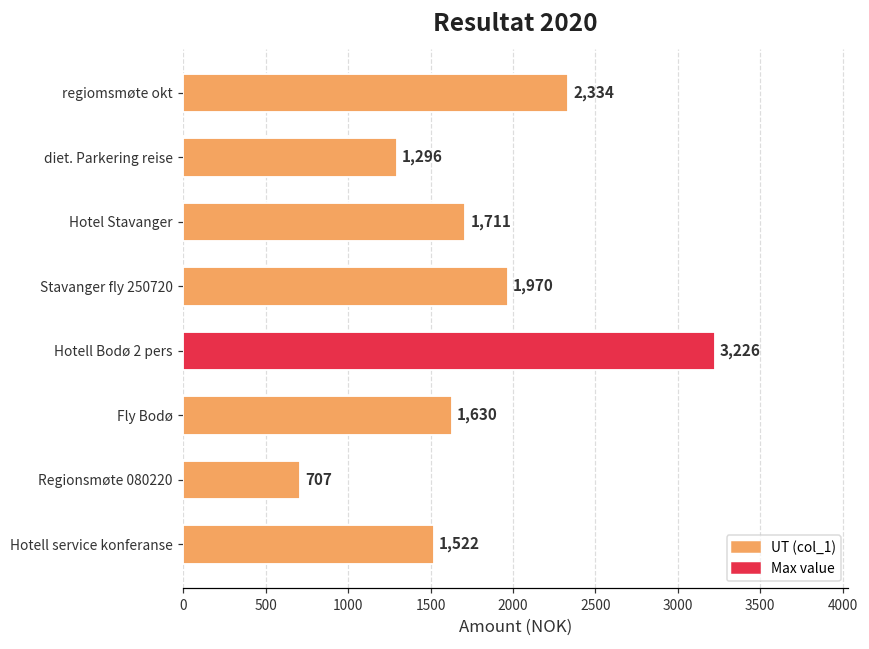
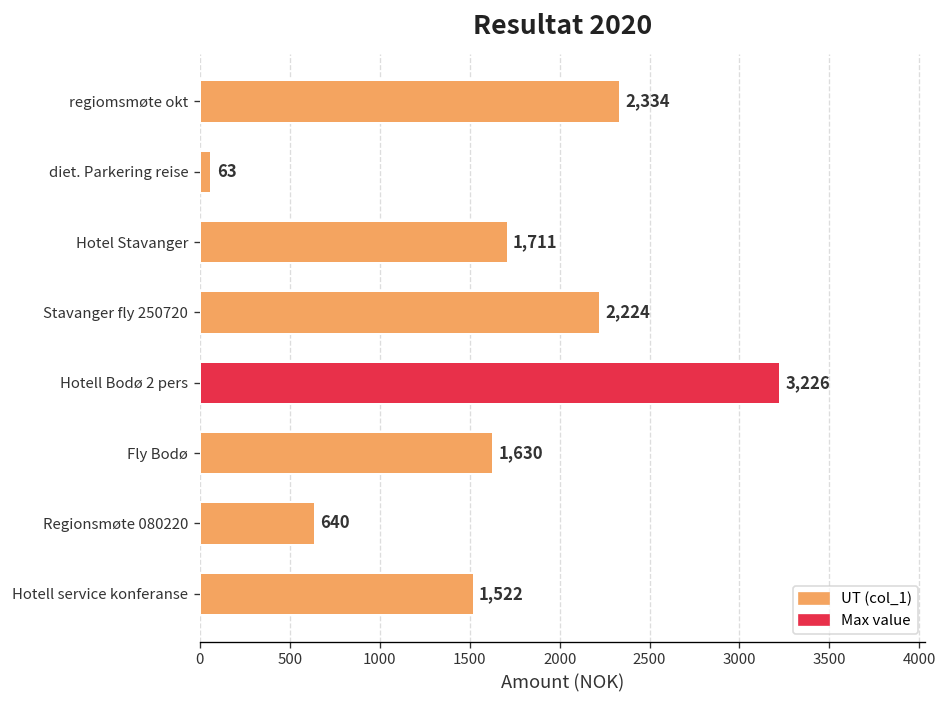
  {
    "regiomsmøte okt": "2,334",
-   "diet. Parkering reise": "1,296",
+   "diet. Parkering reise": "63",
    "Hotel Stavanger": "1,711",
-   "Stavanger fly 250720": "1,970",
+   "Stavanger fly 250720": "2,224",
    "Hotell Bodø 2 pers": "3,226",
    "Fly Bodø": "1,630",
-   "Regionsmøte 080220": "707",
+   "Regionsmøte 080220": "640",
    "Hotell service konferanse": "1,522"
  }
